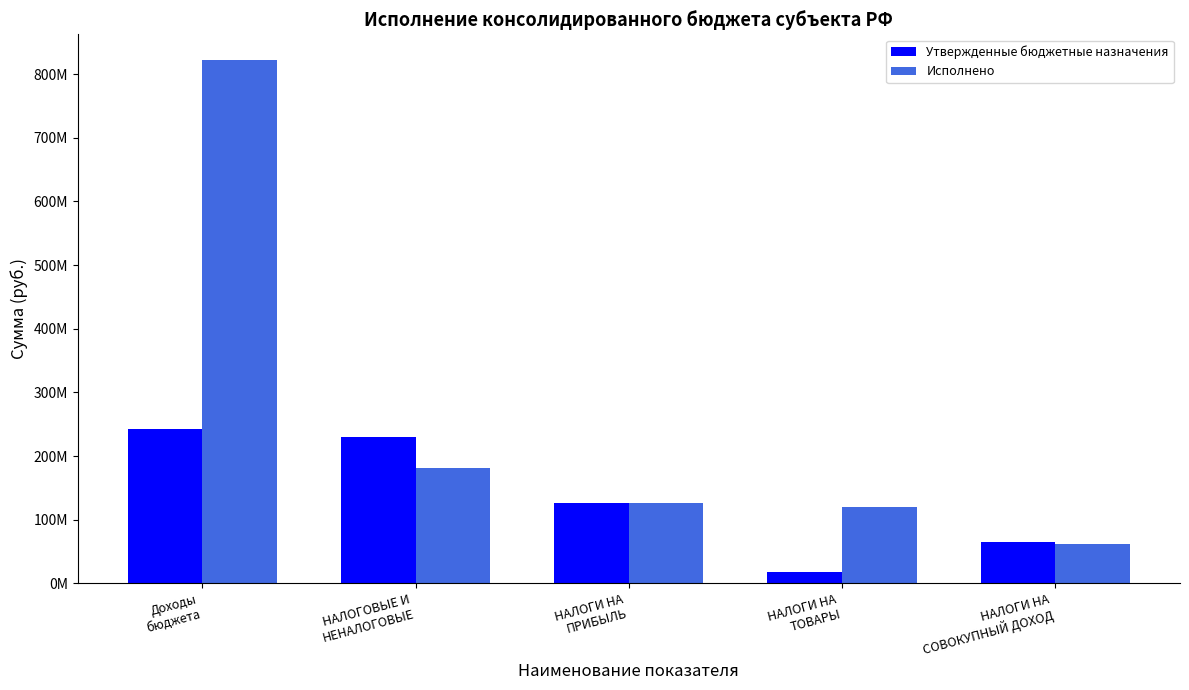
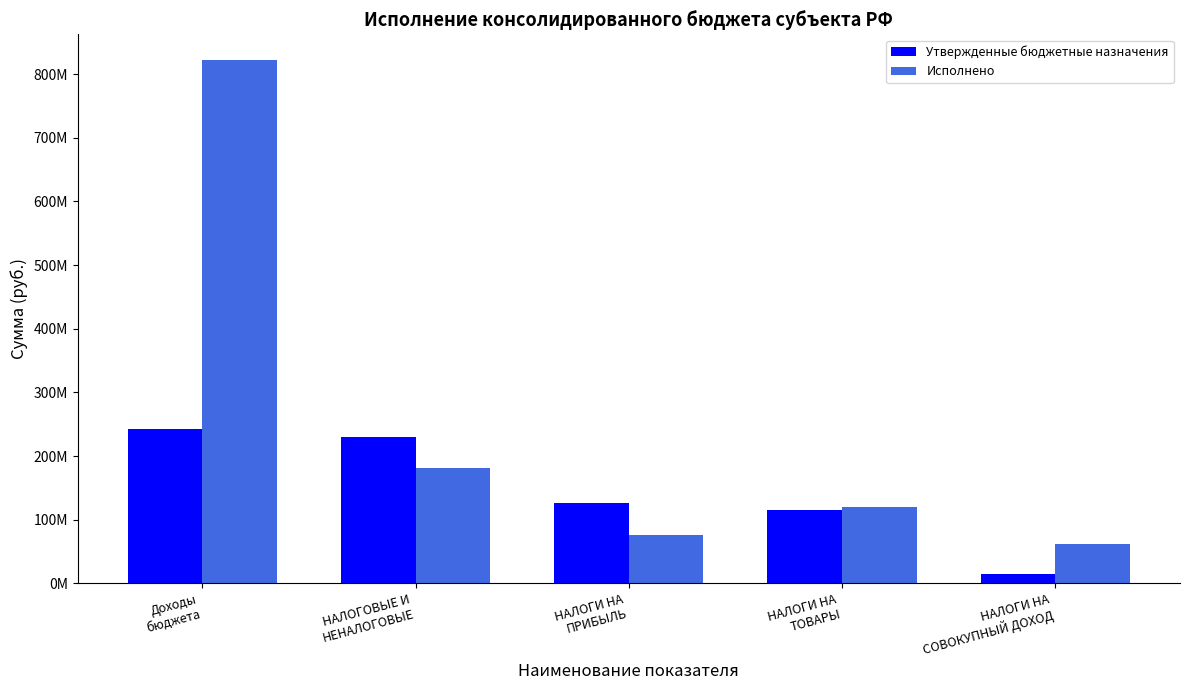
  {
    "Утвержденные бюджетные назначения": {
      "Доходы бюджета": 240000000,
      "НАЛОГОВЫЕ И НЕНАЛОГОВЫЕ": 230000000,
      "НАЛОГИ НА ПРИБЫЛЬ": 130000000,
-     "НАЛОГИ НА ТОВАРЫ": 20000000,
-     "НАЛОГИ НА СОВОКУПНЫЙ ДОХОД": 70000000
+     "НАЛОГИ НА ТОВАРЫ": 120000000,
+     "НАЛОГИ НА СОВОКУПНЫЙ ДОХОД": 10000000
    },
    "Исполнено": {
      "Доходы бюджета": 820000000,
      "НАЛОГОВЫЕ И НЕНАЛОГОВЫЕ": 180000000,
-     "НАЛОГИ НА ПРИБЫЛЬ": 130000000,
+     "НАЛОГИ НА ПРИБЫЛЬ": 80000000,
      "НАЛОГИ НА ТОВАРЫ": 120000000,
      "НАЛОГИ НА СОВОКУПНЫЙ ДОХОД": 60000000
    }
  }
